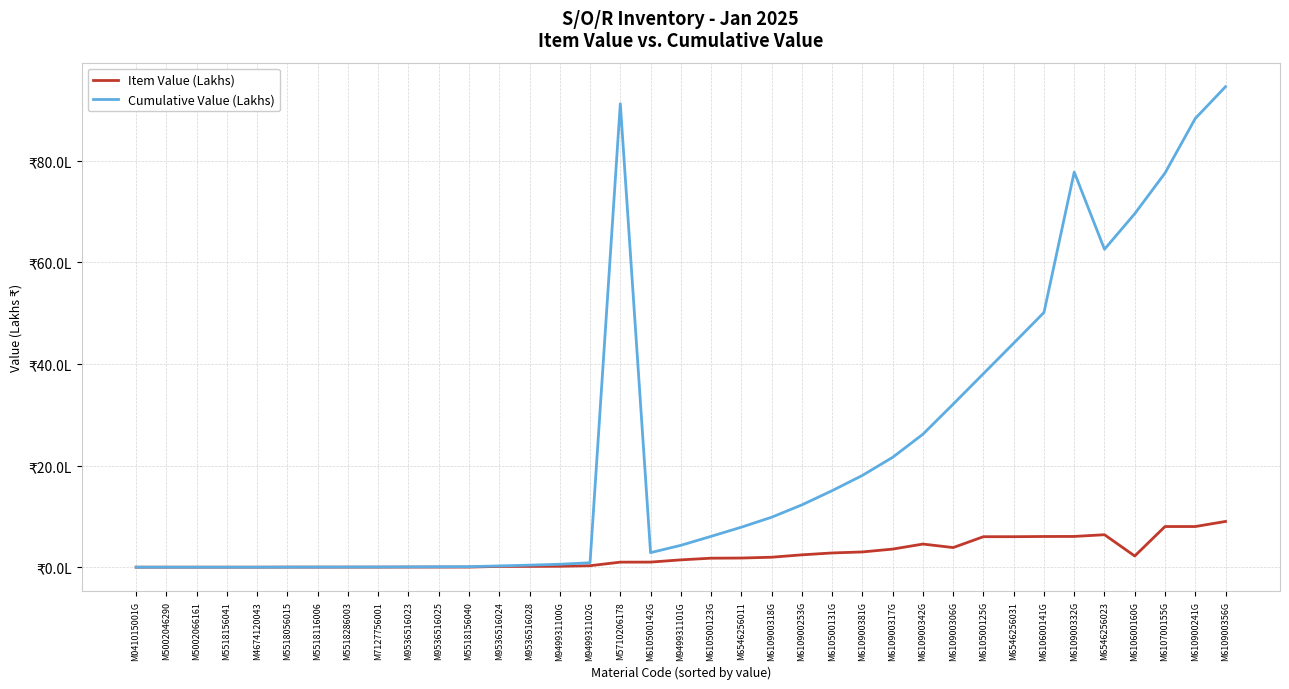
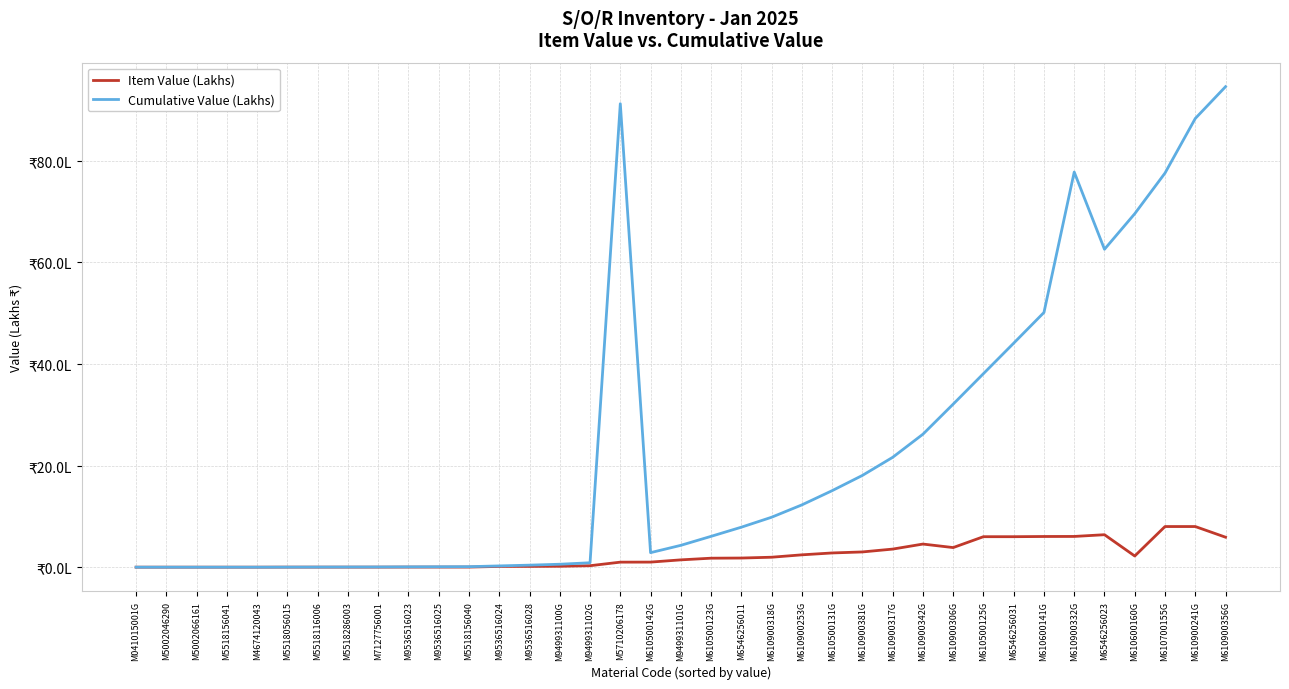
  {
    "Item Value (Lakhs)": {
      "M949931102G": "₹0L",
      "M5710206178": "₹1L",
      "M610500142G": "₹1L",
      "M949931101G": "₹1L",
      "M610500123G": "₹2L",
      "M6546256011": "₹2L",
      "M610900318G": "₹2L",
      "M610900253G": "₹2L",
      "M610500131G": "₹3L",
      "M610900381G": "₹3L",
      "M610900317G": "₹4L",
      "M610900342G": "₹5L",
      "M610900306G": "₹4L",
      "M610500125G": "₹6L",
      "M6546256031": "₹6L",
      "M610600141G": "₹6L",
      "M610900332G": "₹6L",
      "M6546256023": "₹6L",
      "M610600160G": "₹2L",
      "M610700155G": "₹8L",
      "M610900241G": "₹8L",
-     "M610900356G": "₹9L"
+     "M610900356G": "₹6L"
    },
    "Cumulative Value (Lakhs)": {
      "M949931102G": "₹1L",
      "M5710206178": "₹91L",
      "M610500142G": "₹3L",
      "M949931101G": "₹4L",
      "M610500123G": "₹6L",
      "M6546256011": "₹8L",
      "M610900318G": "₹10L",
      "M610900253G": "₹12L",
      "M610500131G": "₹15L",
      "M610900381G": "₹18L",
      "M610900317G": "₹22L",
      "M610900342G": "₹26L",
      "M610900306G": "₹32L",
      "M610500125G": "₹38L",
      "M6546256031": "₹44L",
      "M610600141G": "₹50L",
      "M610900332G": "₹78L",
      "M6546256023": "₹63L",
      "M610600160G": "₹70L",
      "M610700155G": "₹78L",
      "M610900241G": "₹88L",
      "M610900356G": "₹95L"
    }
  }
